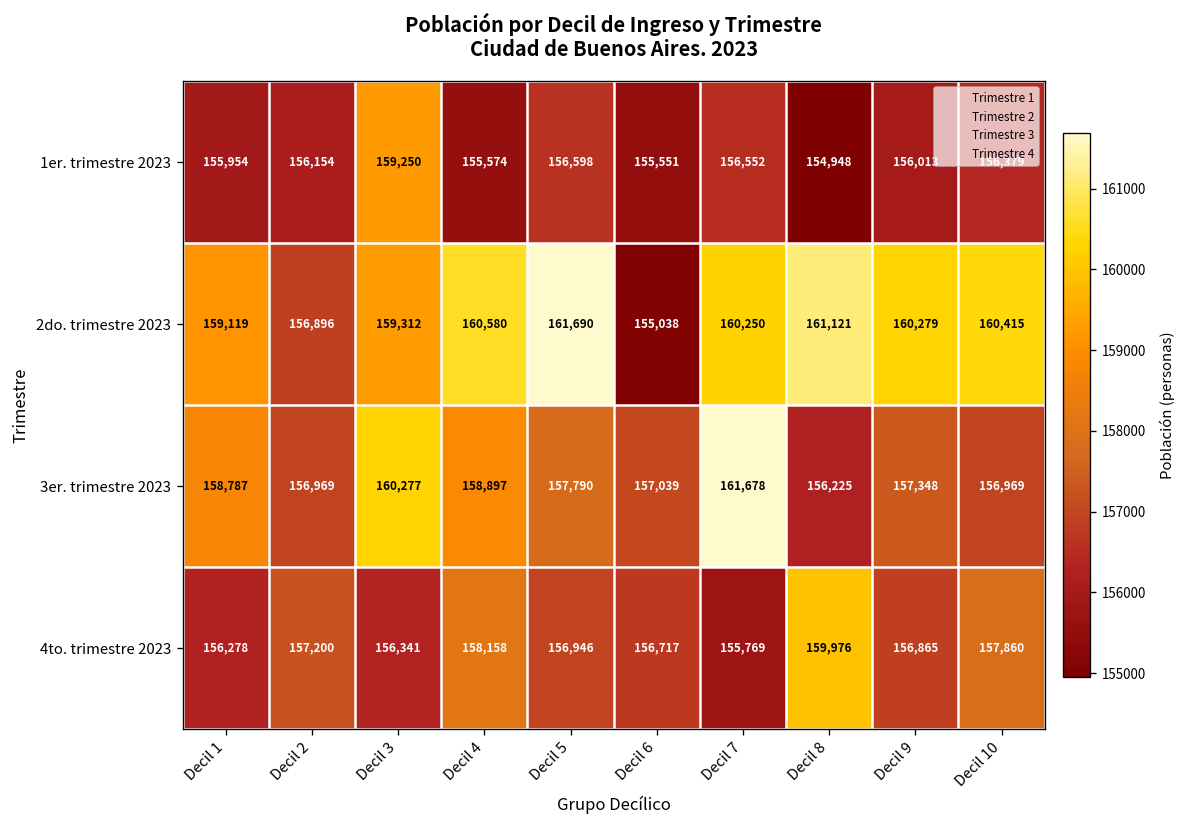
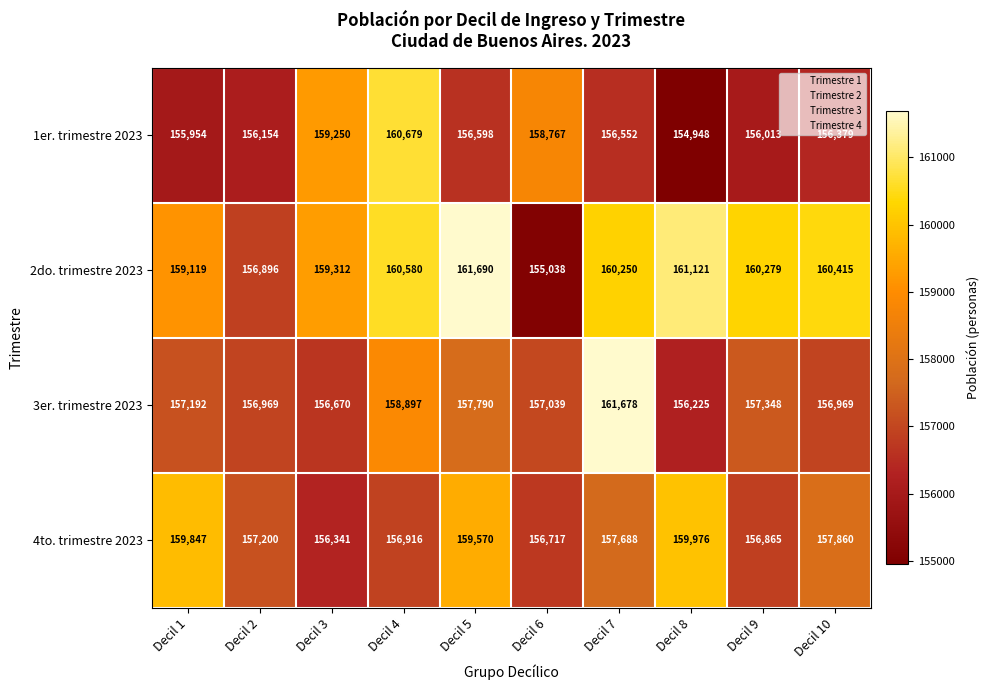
  {
    "1er. trimestre 2023": {
      "Decil 1": "155,954",
      "Decil 2": "156,154",
      "Decil 3": "159,250",
-     "Decil 4": "155,574",
+     "Decil 4": "160,679",
      "Decil 5": "156,598",
-     "Decil 6": "155,551",
+     "Decil 6": "158,767",
      "Decil 7": "156,552",
      "Decil 8": "154,948"
    },
    "2do. trimestre 2023": {
      "Decil 1": "159,119",
      "Decil 2": "156,896",
      "Decil 3": "159,312",
      "Decil 4": "160,580",
      "Decil 5": "161,690",
      "Decil 6": "155,038",
      "Decil 7": "160,250",
      "Decil 8": "161,121",
      "Decil 9": "160,279",
      "Decil 10": "160,415"
    },
    "3er. trimestre 2023": {
-     "Decil 1": "158,787",
+     "Decil 1": "157,192",
      "Decil 2": "156,969",
-     "Decil 3": "160,277",
+     "Decil 3": "156,670",
      "Decil 4": "158,897",
      "Decil 5": "157,790",
      "Decil 6": "157,039",
      "Decil 7": "161,678",
      "Decil 8": "156,225",
      "Decil 9": "157,348",
      "Decil 10": "156,969"
    },
    "4to. trimestre 2023": {
-     "Decil 1": "156,278",
+     "Decil 1": "159,847",
      "Decil 2": "157,200",
      "Decil 3": "156,341",
-     "Decil 4": "158,158",
-     "Decil 5": "156,946",
+     "Decil 4": "156,916",
+     "Decil 5": "159,570",
      "Decil 6": "156,717",
-     "Decil 7": "155,769",
+     "Decil 7": "157,688",
      "Decil 8": "159,976",
      "Decil 9": "156,865",
      "Decil 10": "157,860"
    }
  }
